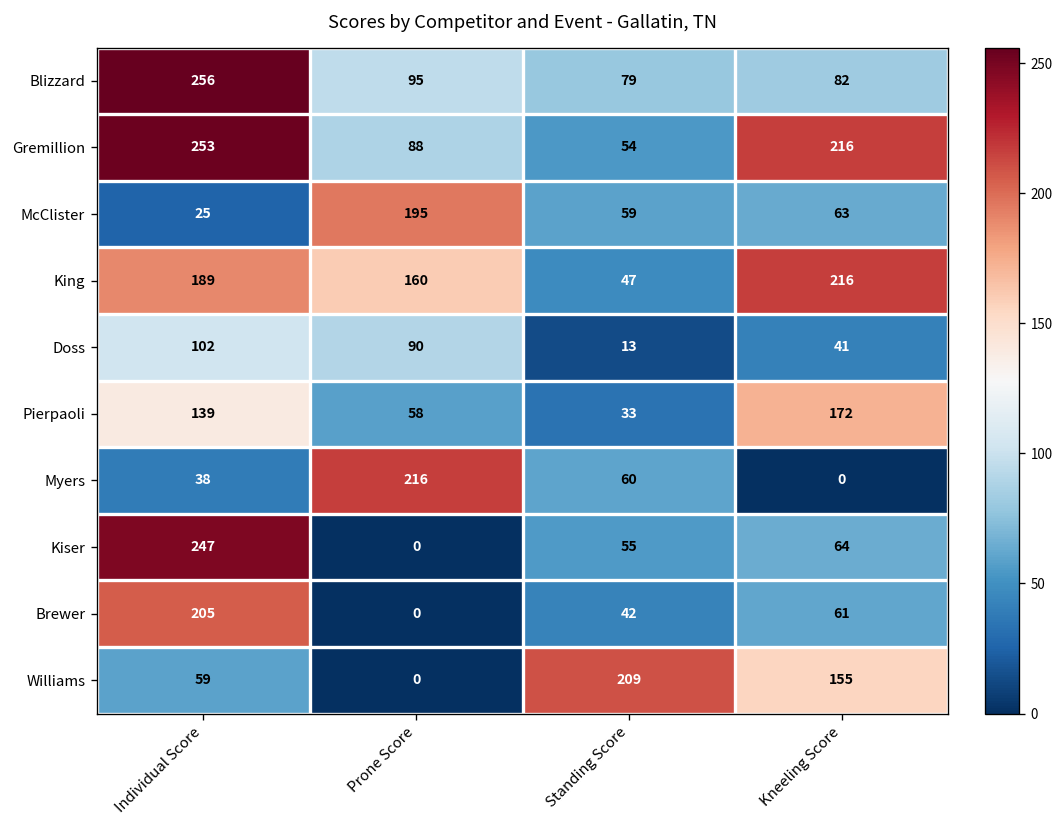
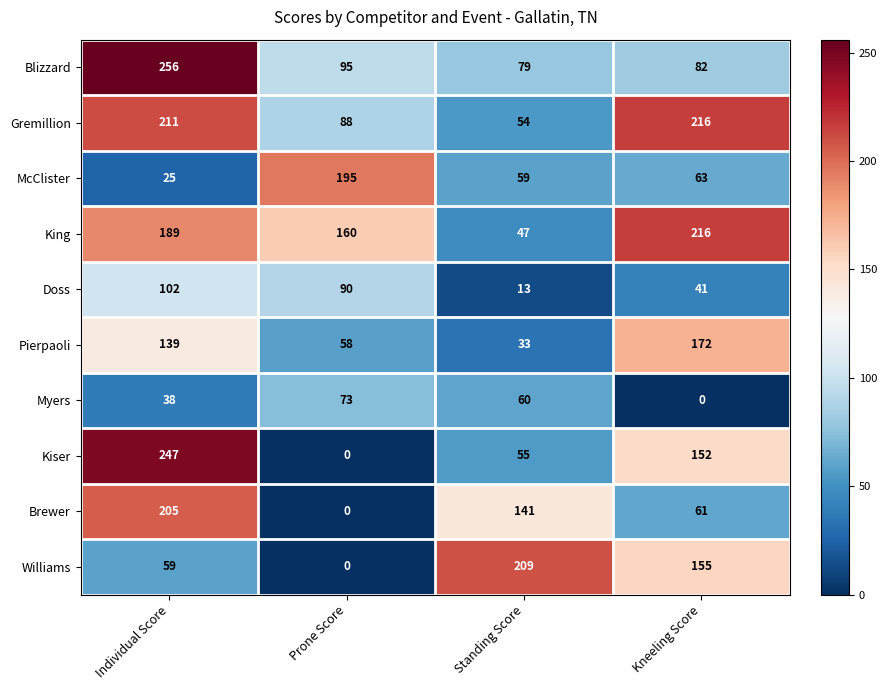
  {
    "Blizzard": {
      "Individual Score": 256,
      "Prone Score": 95,
      "Standing Score": 79,
      "Kneeling Score": 82
    },
    "Gremillion": {
-     "Individual Score": 253,
+     "Individual Score": 211,
      "Prone Score": 88,
      "Standing Score": 54,
      "Kneeling Score": 216
    },
    "McClister": {
      "Individual Score": 25,
      "Prone Score": 195,
      "Standing Score": 59,
      "Kneeling Score": 63
    },
    "King": {
      "Individual Score": 189,
      "Prone Score": 160,
      "Standing Score": 47,
      "Kneeling Score": 216
    },
    "Doss": {
      "Individual Score": 102,
      "Prone Score": 90,
      "Standing Score": 13,
      "Kneeling Score": 41
    },
    "Pierpaoli": {
      "Individual Score": 139,
      "Prone Score": 58,
      "Standing Score": 33,
      "Kneeling Score": 172
    },
    "Myers": {
      "Individual Score": 38,
-     "Prone Score": 216,
+     "Prone Score": 73,
      "Standing Score": 60,
      "Kneeling Score": 0
    },
    "Kiser": {
      "Individual Score": 247,
      "Prone Score": 0,
      "Standing Score": 55,
-     "Kneeling Score": 64
+     "Kneeling Score": 152
    },
    "Brewer": {
      "Individual Score": 205,
      "Prone Score": 0,
-     "Standing Score": 42,
+     "Standing Score": 141,
      "Kneeling Score": 61
    },
    "Williams": {
      "Individual Score": 59,
      "Prone Score": 0,
      "Standing Score": 209,
      "Kneeling Score": 155
    }
  }
